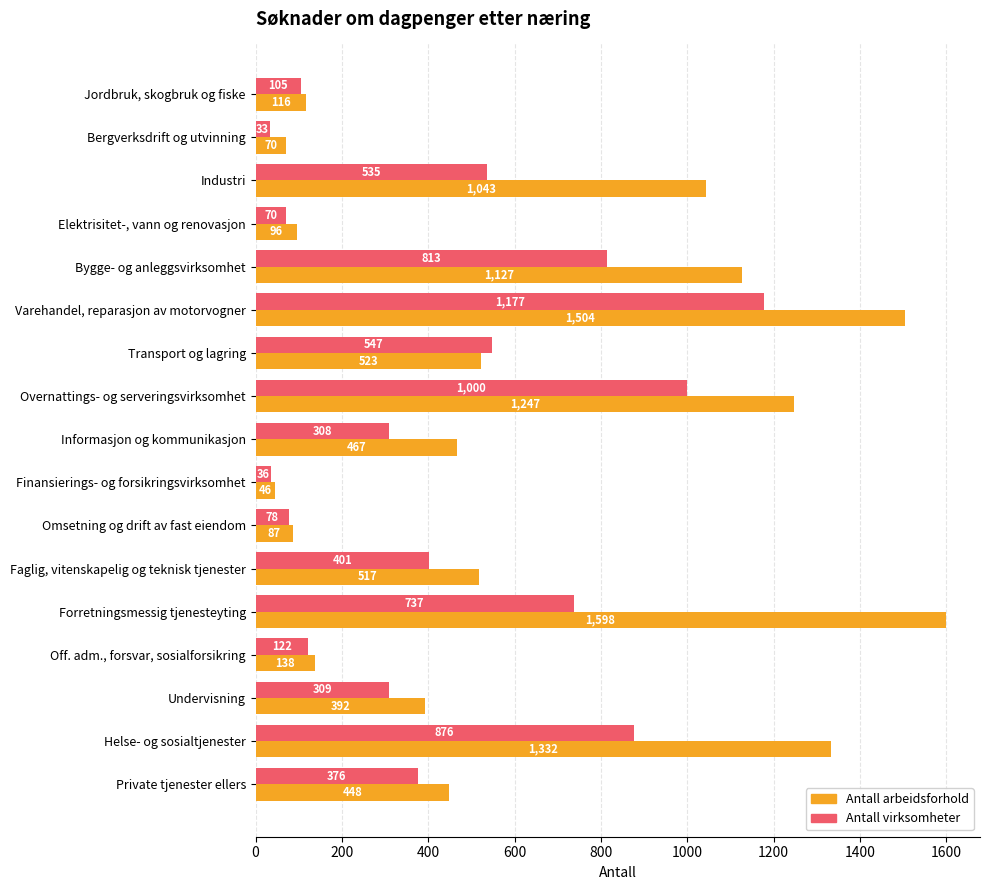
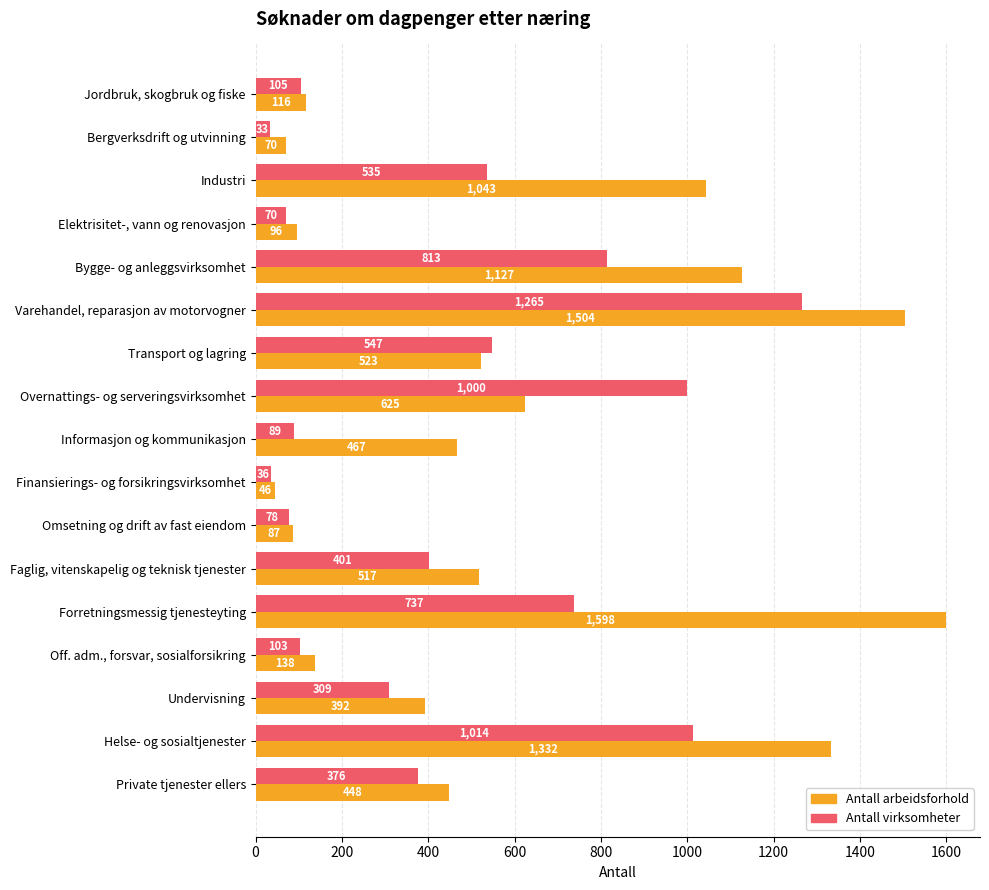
  {
    "Antall arbeidsforhold": {
      "Jordbruk, skogbruk og fiske": "116",
      "Bergverksdrift og utvinning": "70",
      "Industri": "1,043",
      "Elektrisitet-, vann og renovasjon": "96",
      "Bygge- og anleggsvirksomhet": "1,127",
      "Varehandel, reparasjon av motorvogner": "1,504",
      "Transport og lagring": "523",
-     "Overnattings- og serveringsvirksomhet": "1,247",
+     "Overnattings- og serveringsvirksomhet": "625",
      "Informasjon og kommunikasjon": "467",
      "Finansierings- og forsikringsvirksomhet": "46",
      "Omsetning og drift av fast eiendom": "87",
      "Faglig, vitenskapelig og teknisk tjenester": "517",
      "Forretningsmessig tjenesteyting": "1,598",
      "Off. adm., forsvar, sosialforsikring": "138",
      "Undervisning": "392",
      "Helse- og sosialtjenester": "1,332",
      "Private tjenester ellers": "448"
    },
    "Antall virksomheter": {
      "Jordbruk, skogbruk og fiske": "105",
      "Bergverksdrift og utvinning": "33",
      "Industri": "535",
      "Elektrisitet-, vann og renovasjon": "70",
      "Bygge- og anleggsvirksomhet": "813",
-     "Varehandel, reparasjon av motorvogner": "1,177",
+     "Varehandel, reparasjon av motorvogner": "1,265",
      "Transport og lagring": "547",
      "Overnattings- og serveringsvirksomhet": "1,000",
-     "Informasjon og kommunikasjon": "308",
+     "Informasjon og kommunikasjon": "89",
      "Finansierings- og forsikringsvirksomhet": "36",
      "Omsetning og drift av fast eiendom": "78",
      "Faglig, vitenskapelig og teknisk tjenester": "401",
      "Forretningsmessig tjenesteyting": "737",
-     "Off. adm., forsvar, sosialforsikring": "122",
+     "Off. adm., forsvar, sosialforsikring": "103",
      "Undervisning": "309",
-     "Helse- og sosialtjenester": "876",
+     "Helse- og sosialtjenester": "1,014",
      "Private tjenester ellers": "376"
    }
  }
